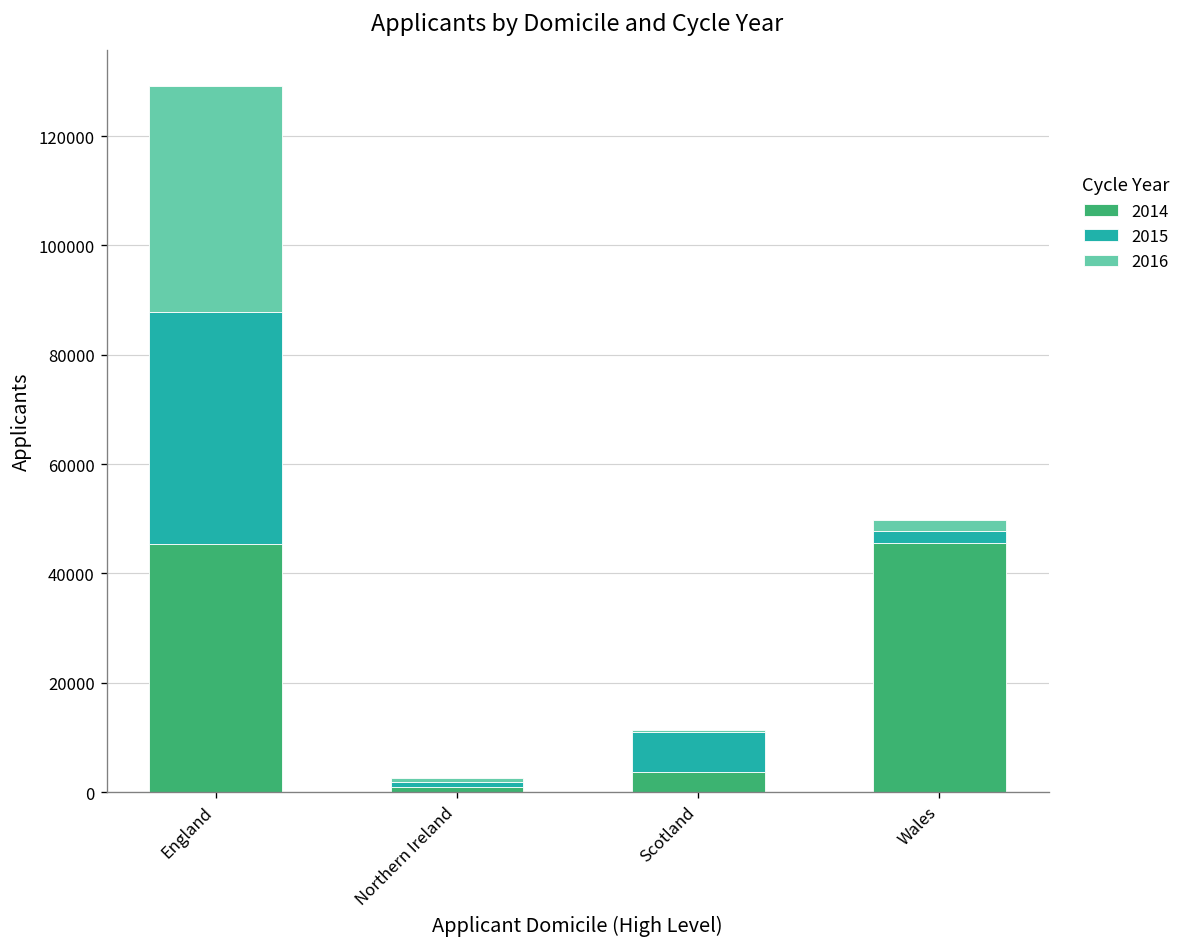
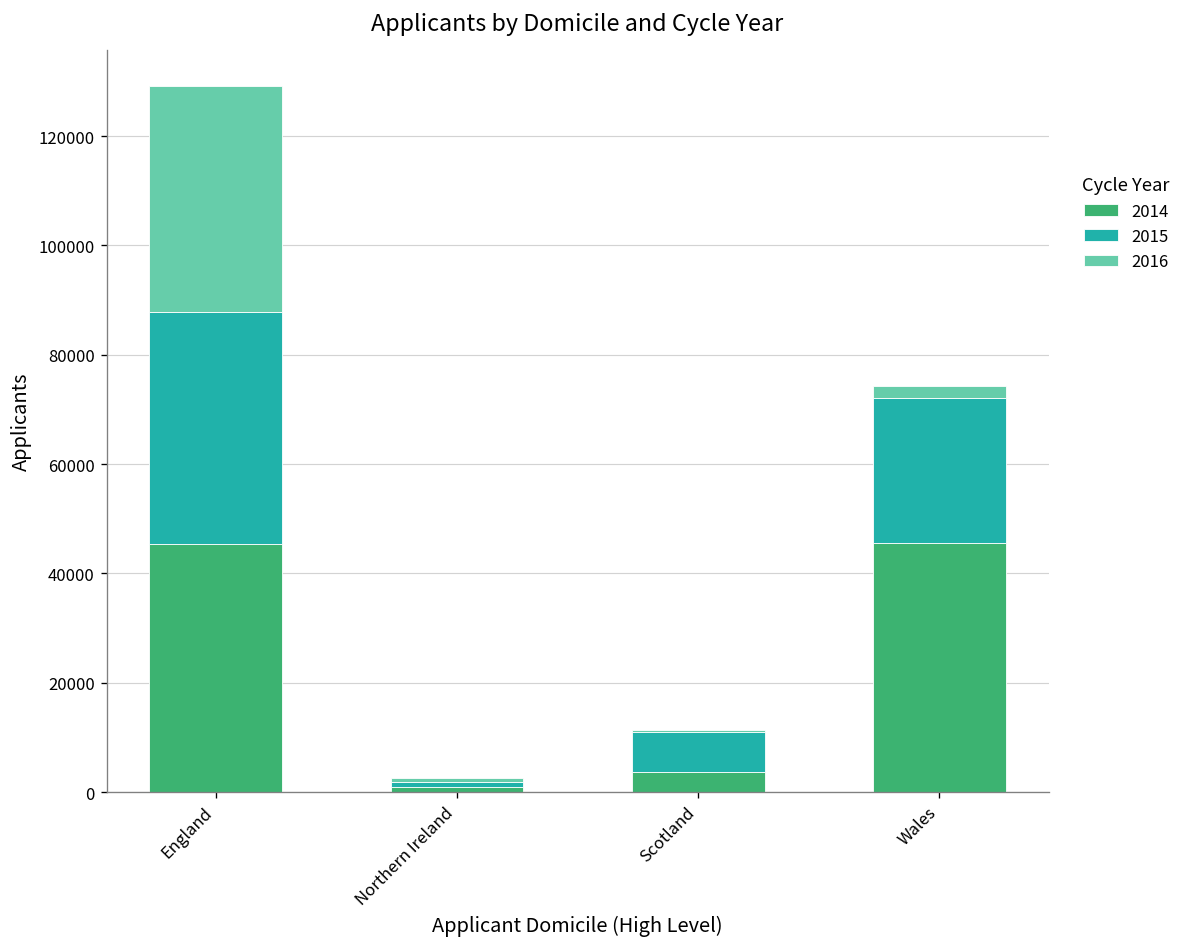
  {
    "2014": {
      "England": 45000,
      "Northern Ireland": 1000,
      "Scotland": 4000,
      "Wales": 46000
    },
    "2015": {
      "England": 42000,
      "Northern Ireland": 1000,
      "Scotland": 7000,
-     "Wales": 2000
+     "Wales": 26000
    },
    "2016": {
      "England": 41000,
      "Northern Ireland": 1000,
      "Wales": 2000
    }
  }
